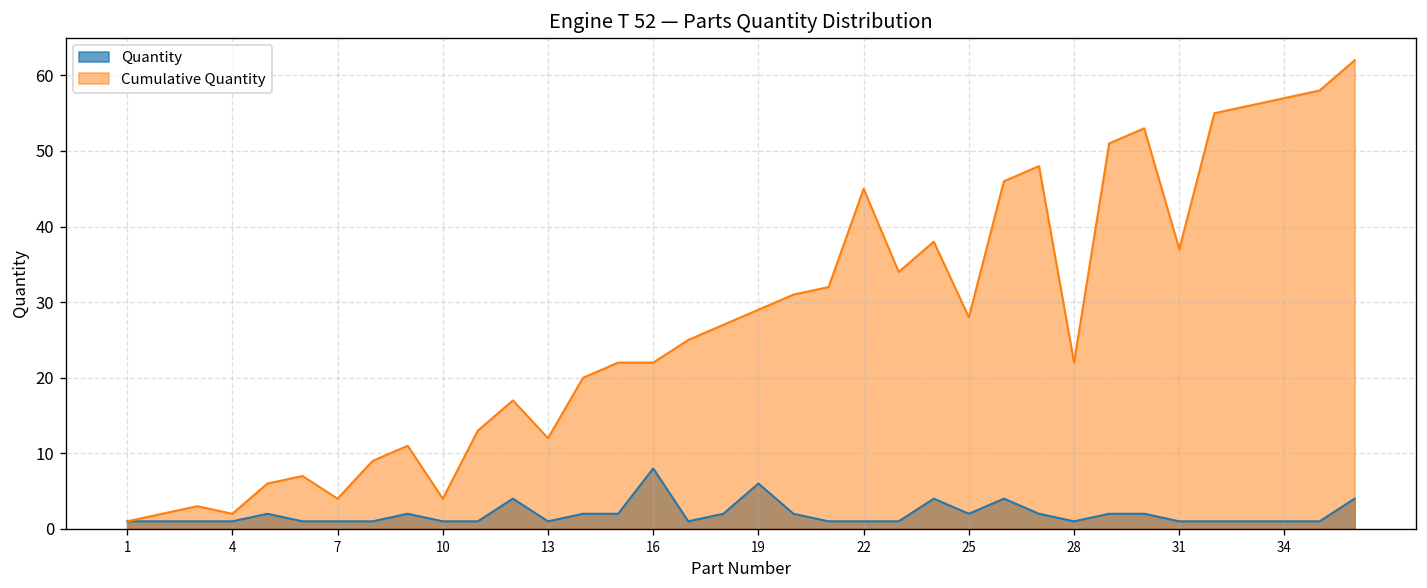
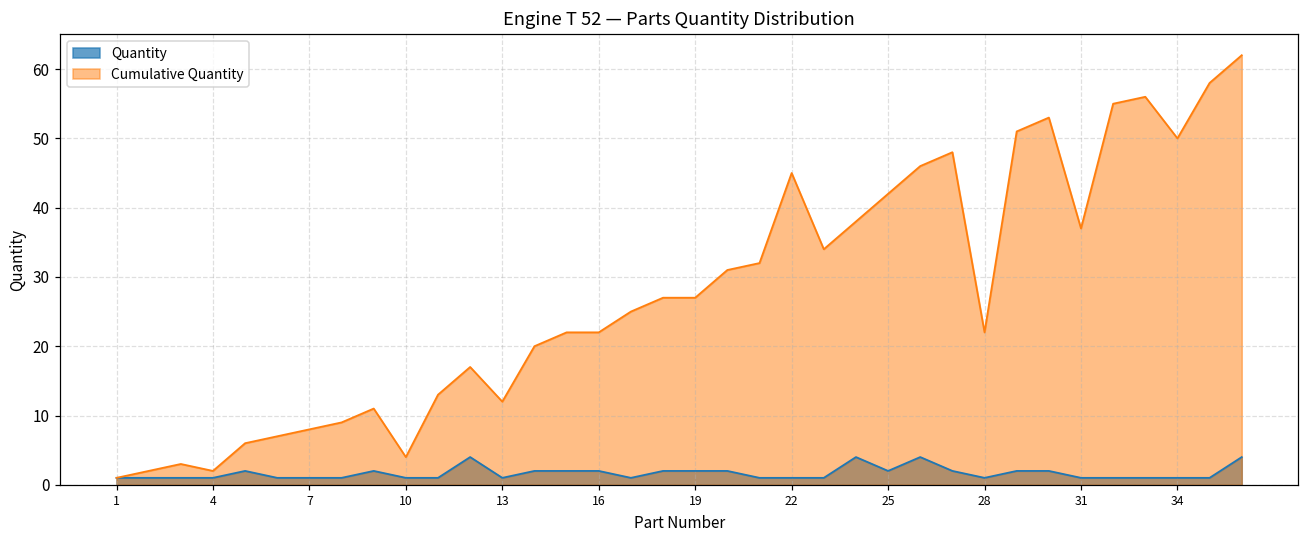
  {
    "Quantity": {
      "4": 1,
      "7": 1,
      "10": 1,
      "13": 1,
-     "16": 8,
-     "19": 6,
+     "16": 2,
+     "19": 2,
      "22": 1,
      "25": 2,
      "28": 1,
      "31": 1,
      "34": 1
    },
    "Cumulative Quantity": {
      "4": 2,
-     "7": 4,
+     "7": 8,
      "10": 4,
      "13": 12,
      "16": 22,
-     "19": 29,
+     "19": 27,
      "22": 45,
-     "25": 28,
+     "25": 42,
      "28": 22,
      "31": 37,
-     "34": 57
+     "34": 50
    }
  }
